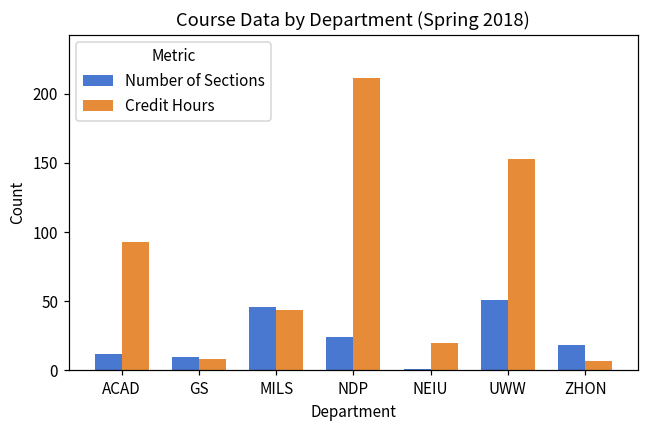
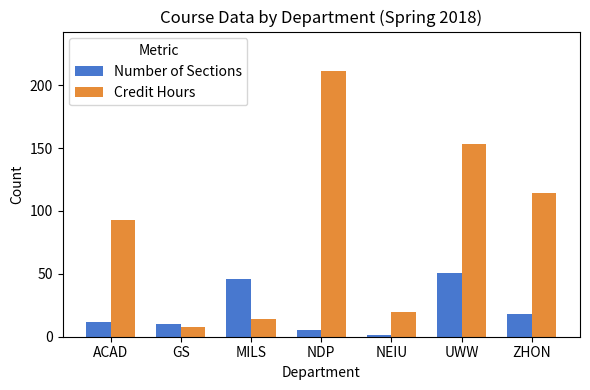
  {
    "Number of Sections": {
      "ACAD": 12,
      "GS": 10,
      "MILS": 46,
-     "NDP": 24,
+     "NDP": 5,
      "UWW": 51,
      "ZHON": 18
    },
    "Credit Hours": {
      "ACAD": 93,
      "GS": 8,
-     "MILS": 43,
+     "MILS": 14,
      "NDP": 211,
      "NEIU": 20,
      "UWW": 153,
-     "ZHON": 7
+     "ZHON": 114
    }
  }
